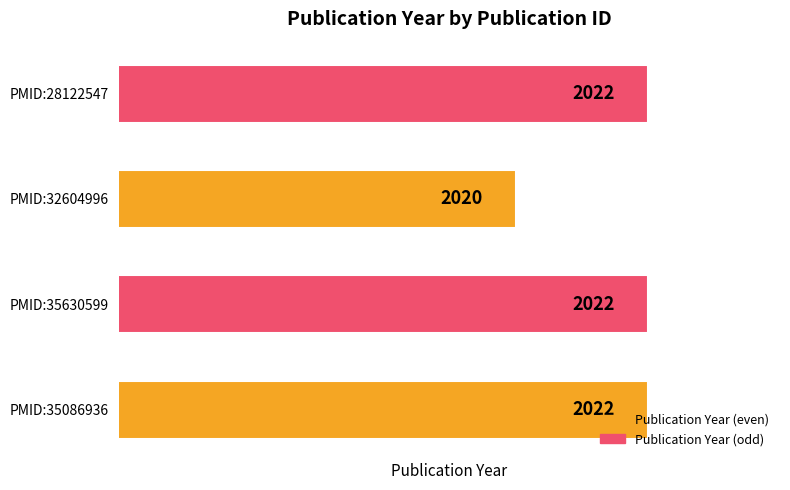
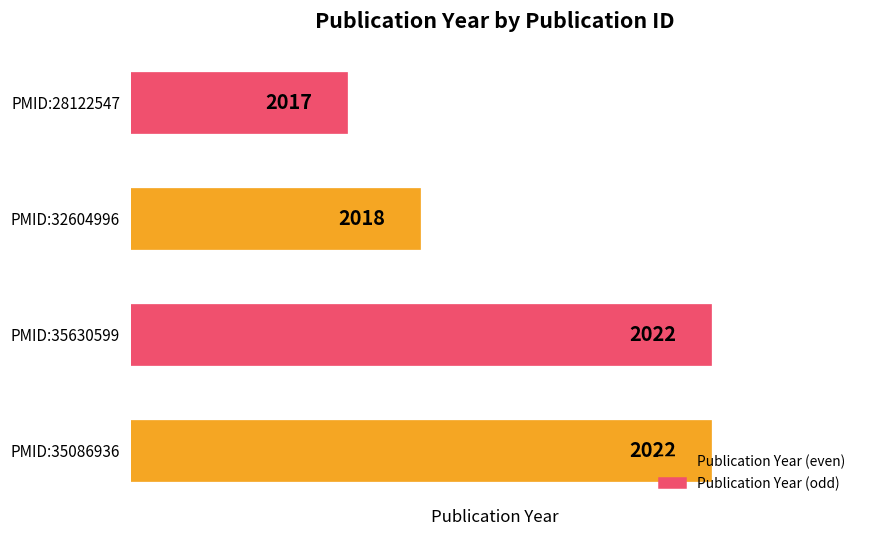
  {
-   "PMID:28122547": 2022,
-   "PMID:32604996": 2020,
+   "PMID:28122547": 2017,
+   "PMID:32604996": 2018,
    "PMID:35630599": 2022,
    "PMID:35086936": 2022
  }
